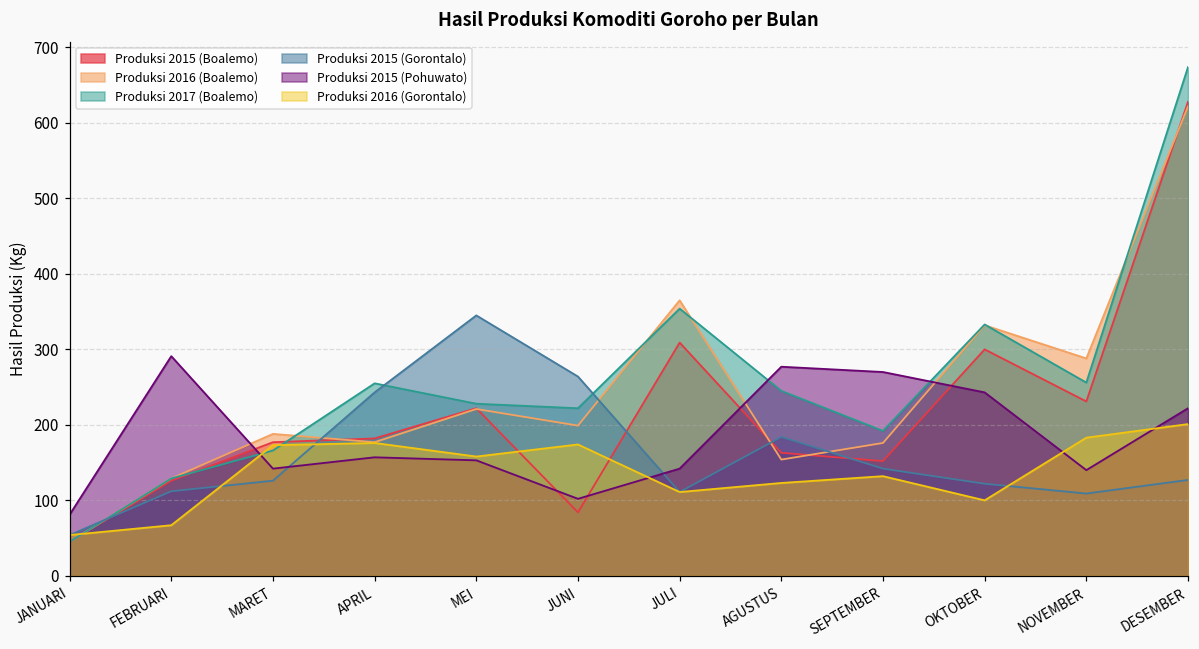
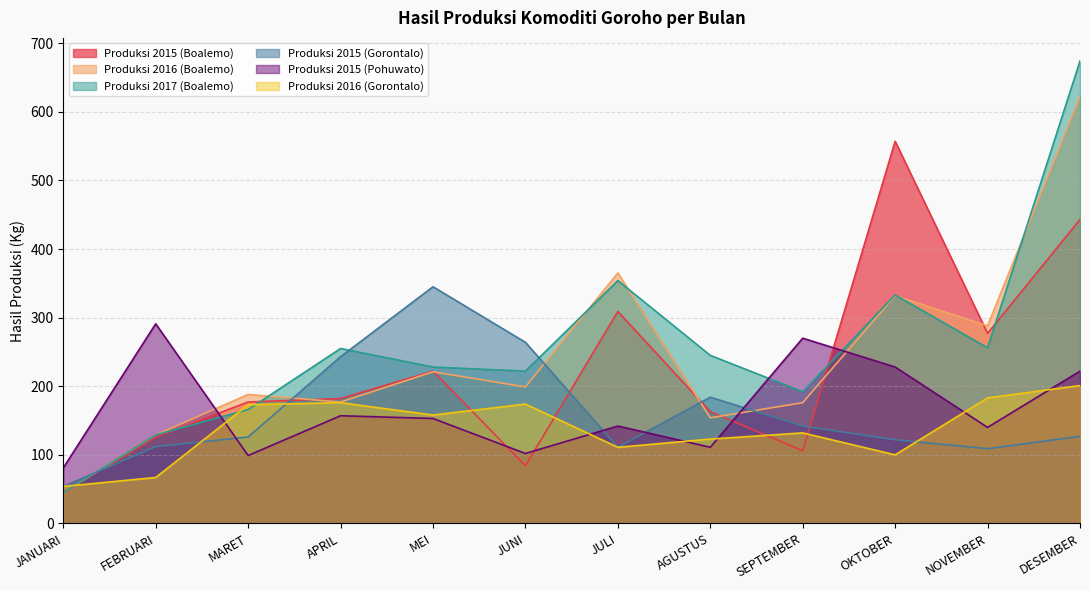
  {
    "Produksi 2015 (Boalemo)": {
      "MARET": 180,
      "APRIL": 180,
      "JUNI": 80,
      "JULI": 310,
      "AGUSTUS": 160,
-     "SEPTEMBER": 150,
-     "OKTOBER": 300,
-     "NOVEMBER": 230,
-     "DESEMBER": 630
+     "SEPTEMBER": 110,
+     "OKTOBER": 560,
+     "NOVEMBER": 280,
+     "DESEMBER": 440
    },
    "Produksi 2015 (Pohuwato)": {
      "JANUARI": 80,
      "FEBRUARI": 290,
-     "MARET": 140,
+     "MARET": 100,
      "APRIL": 160,
      "MEI": 150,
      "JUNI": 100,
      "JULI": 140,
-     "AGUSTUS": 280,
+     "AGUSTUS": 110,
      "SEPTEMBER": 270,
-     "OKTOBER": 240,
+     "OKTOBER": 230,
      "NOVEMBER": 140,
      "DESEMBER": 220
    }
  }
